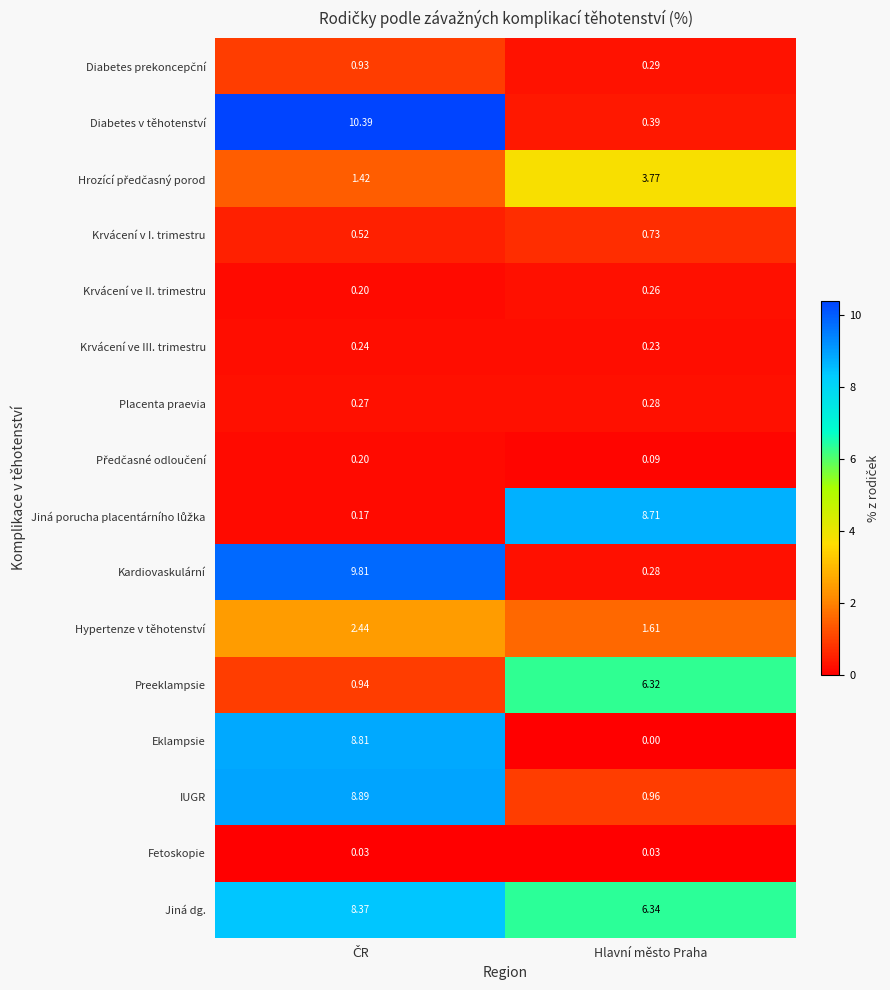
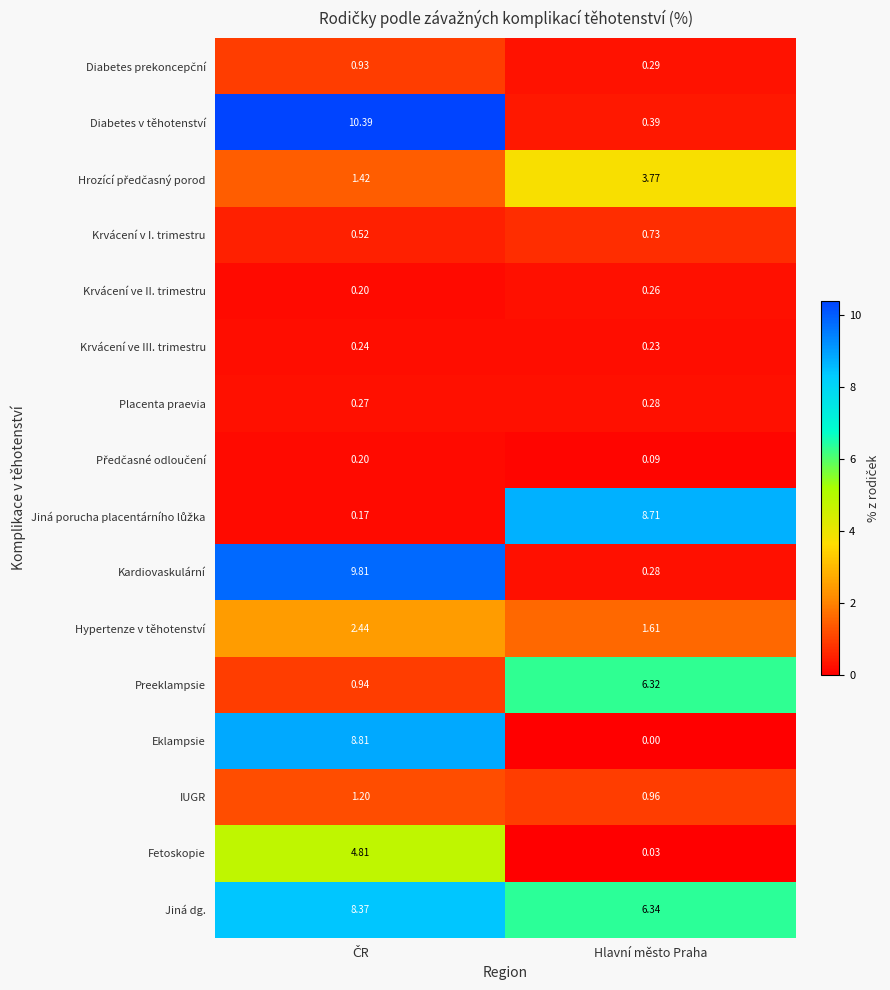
  {
    "Diabetes prekoncepční": {
      "ČR": 0.93,
      "Hlavní město Praha": 0.29
    },
    "Diabetes v těhotenství": {
      "ČR": 10.39,
      "Hlavní město Praha": 0.39
    },
    "Hrozící předčasný porod": {
      "ČR": 1.42,
      "Hlavní město Praha": 3.77
    },
    "Krvácení v I. trimestru": {
      "ČR": 0.52,
      "Hlavní město Praha": 0.73
    },
    "Krvácení ve II. trimestru": {
      "ČR": 0.20,
      "Hlavní město Praha": 0.26
    },
    "Krvácení ve III. trimestru": {
      "ČR": 0.24,
      "Hlavní město Praha": 0.23
    },
    "Placenta praevia": {
      "ČR": 0.27,
      "Hlavní město Praha": 0.28
    },
    "Předčasné odloučení": {
      "ČR": 0.20,
      "Hlavní město Praha": 0.09
    },
    "Jiná porucha placentárního lůžka": {
      "ČR": 0.17,
      "Hlavní město Praha": 8.71
    },
    "Kardiovaskulární": {
      "ČR": 9.81,
      "Hlavní město Praha": 0.28
    },
    "Hypertenze v těhotenství": {
      "ČR": 2.44,
      "Hlavní město Praha": 1.61
    },
    "Preeklampsie": {
      "ČR": 0.94,
      "Hlavní město Praha": 6.32
    },
    "Eklampsie": {
      "ČR": 8.81,
      "Hlavní město Praha": 0.00
    },
    "IUGR": {
-     "ČR": 8.89,
+     "ČR": 1.20,
      "Hlavní město Praha": 0.96
    },
    "Fetoskopie": {
-     "ČR": 0.03,
+     "ČR": 4.81,
      "Hlavní město Praha": 0.03
    },
    "Jiná dg.": {
      "ČR": 8.37,
      "Hlavní město Praha": 6.34
    }
  }
